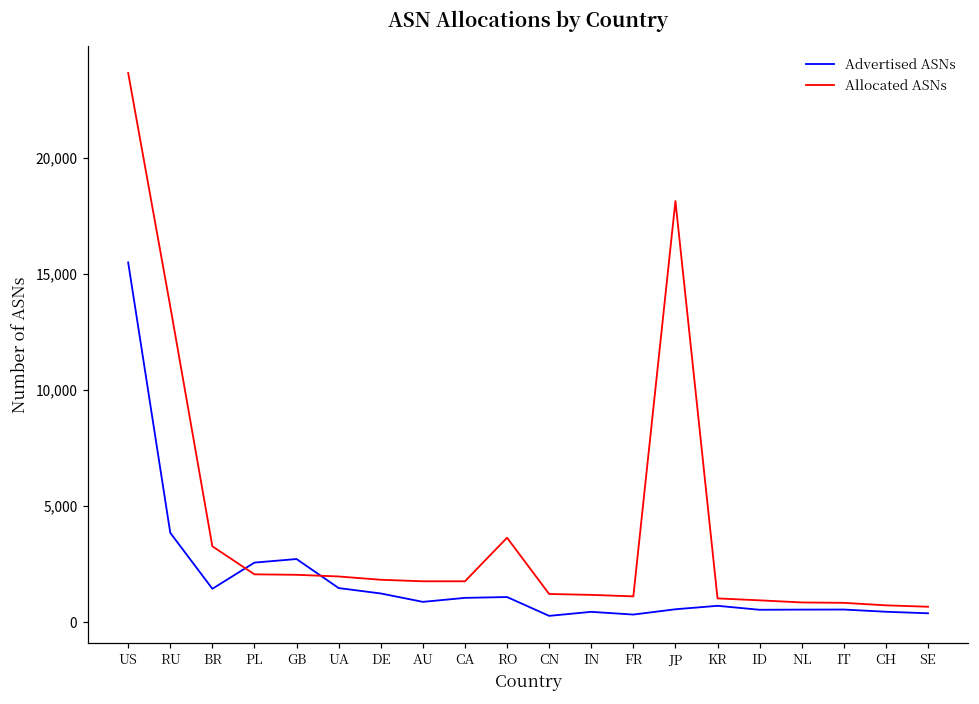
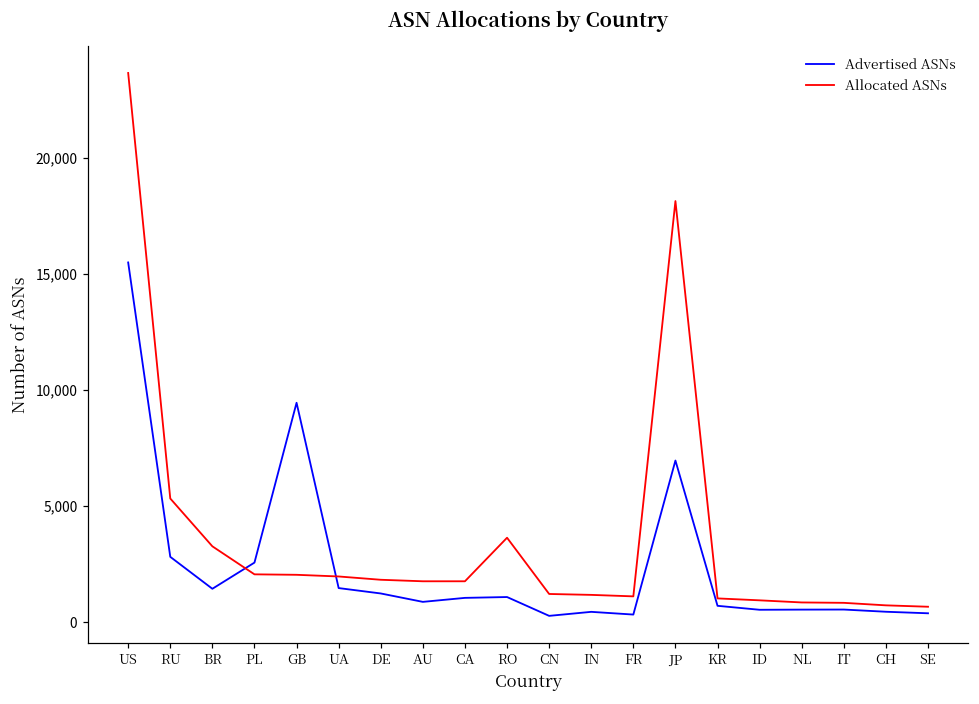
  {
    "Advertised ASNs": {
      "US": "15,500",
-     "RU": "3,800",
+     "RU": "2,800",
      "BR": "1,400",
      "PL": "2,600",
-     "GB": "2,700",
+     "GB": "9,400",
      "UA": "1,500",
      "DE": "1,200",
      "AU": "900",
      "CA": "1,000",
      "RO": "1,100",
      "CN": "300",
      "IN": "400",
      "FR": "300",
-     "JP": "600",
+     "JP": "7,000",
      "KR": "700",
      "ID": "500",
      "NL": "500",
      "IT": "500",
      "CH": "400",
      "SE": "400"
    },
    "Allocated ASNs": {
      "US": "23,700",
-     "RU": "13,600",
+     "RU": "5,300",
      "BR": "3,300",
      "PL": "2,100",
      "GB": "2,000",
      "UA": "2,000",
      "DE": "1,800",
      "AU": "1,800",
      "CA": "1,800",
      "RO": "3,600",
      "CN": "1,200",
      "IN": "1,200",
      "FR": "1,100",
      "JP": "18,100",
      "KR": "1,000",
      "ID": "900",
      "NL": "800",
      "IT": "800",
      "CH": "700",
      "SE": "700"
    }
  }
